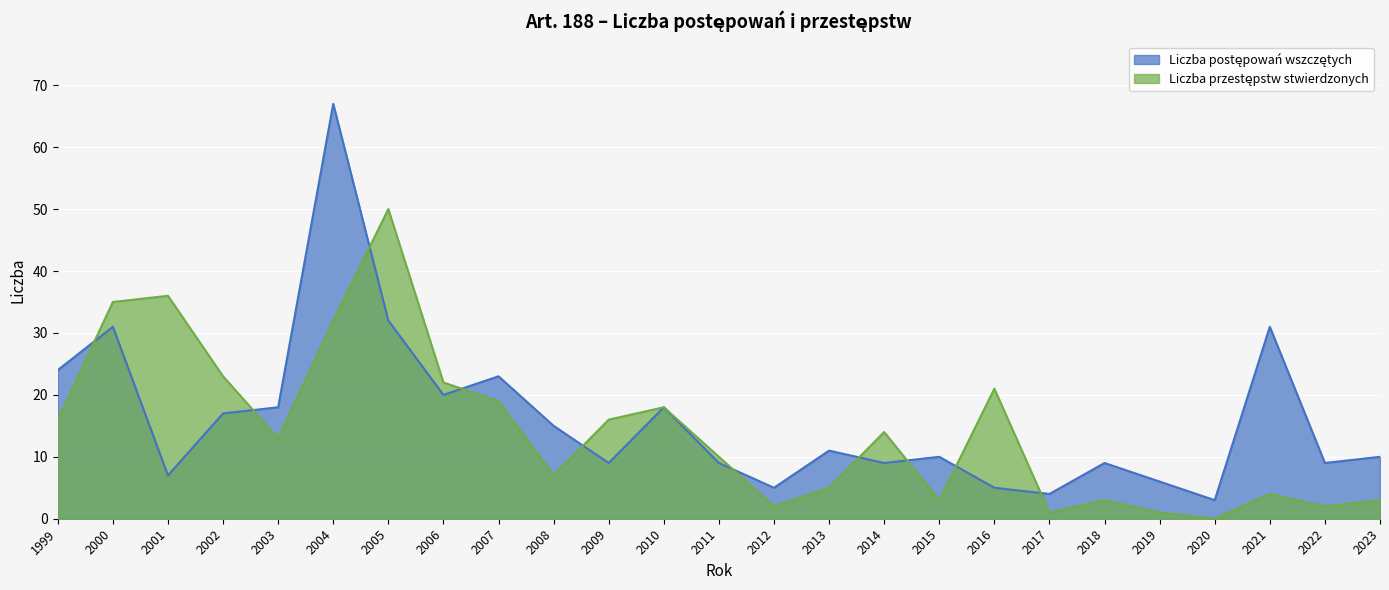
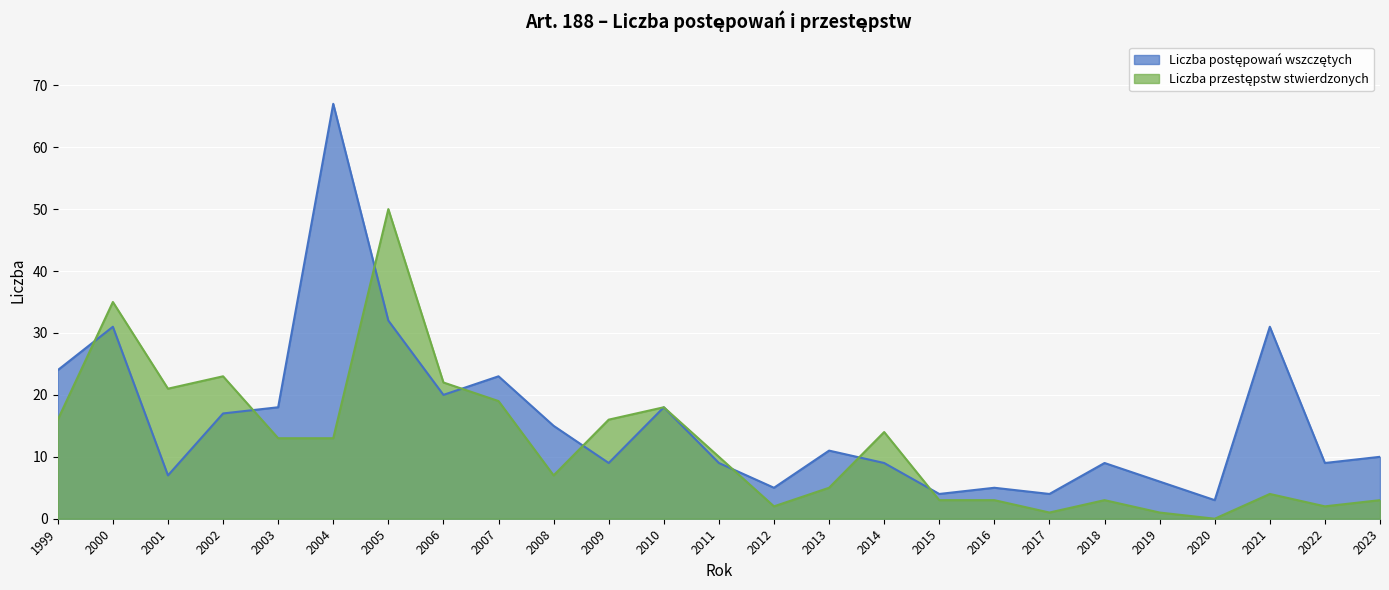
  {
    "Liczba postępowań wszczętych": {
      "1999": 24,
      "2000": 31,
      "2001": 7,
      "2002": 17,
      "2003": 18,
      "2004": 67,
      "2005": 32,
      "2006": 20,
      "2007": 23,
      "2008": 15,
      "2009": 9,
      "2011": 9,
      "2012": 5,
      "2013": 11,
      "2014": 9,
-     "2015": 10,
+     "2015": 4,
      "2016": 5,
      "2017": 4,
      "2018": 9,
      "2019": 6,
      "2020": 3,
      "2021": 31,
      "2022": 9,
      "2023": 10
    },
    "Liczba przestępstw stwierdzonych": {
      "1999": 16,
      "2000": 35,
-     "2001": 36,
+     "2001": 21,
      "2002": 23,
      "2003": 13,
-     "2004": 32,
+     "2004": 13,
      "2005": 50,
      "2006": 22,
      "2007": 19,
      "2008": 7,
      "2009": 16,
      "2011": 10,
      "2012": 2,
      "2013": 5,
      "2014": 14,
      "2015": 3,
-     "2016": 21,
+     "2016": 3,
      "2017": 1,
      "2018": 3,
      "2019": 1,
      "2020": 0,
      "2021": 4,
      "2022": 2,
      "2023": 3
    }
  }
